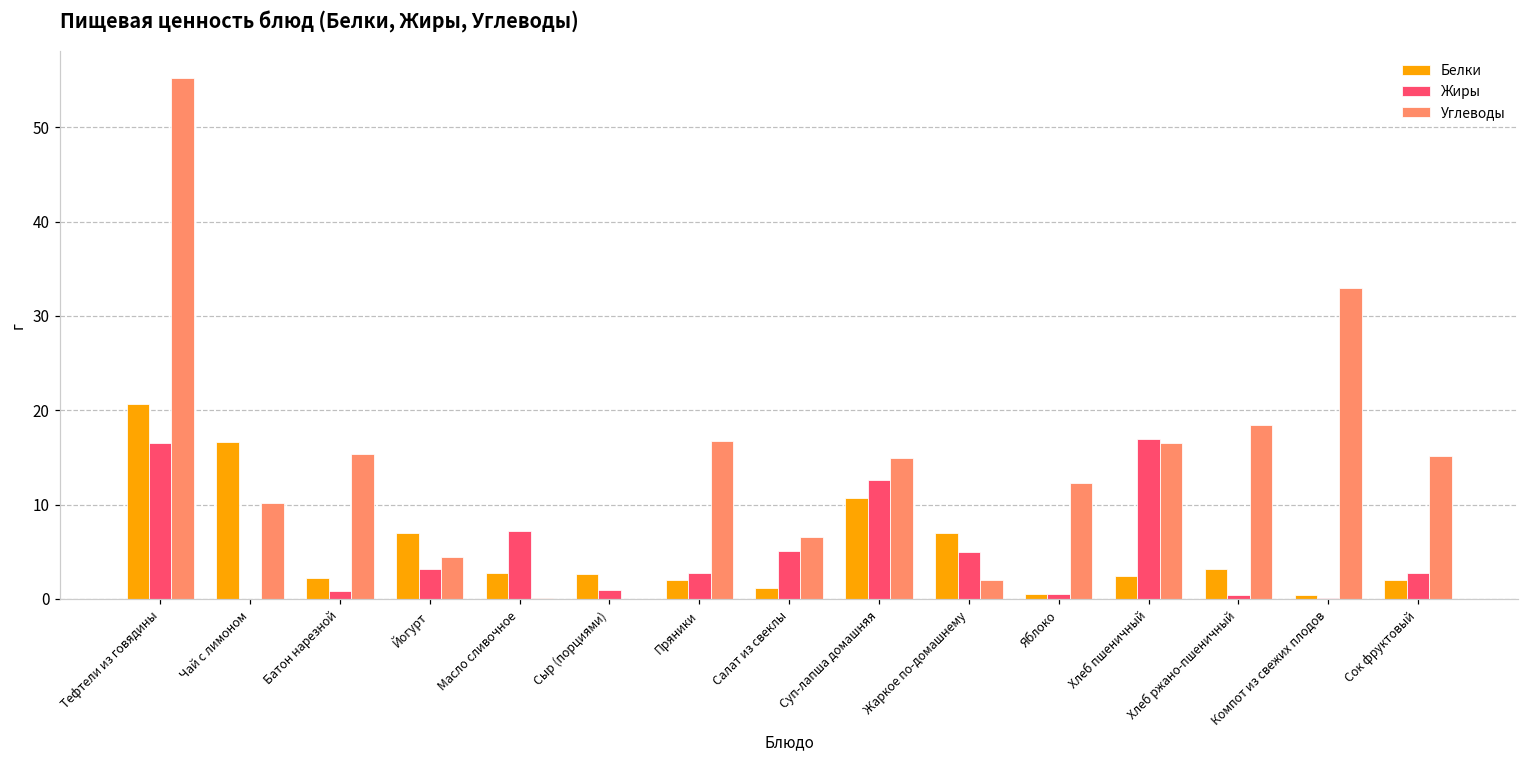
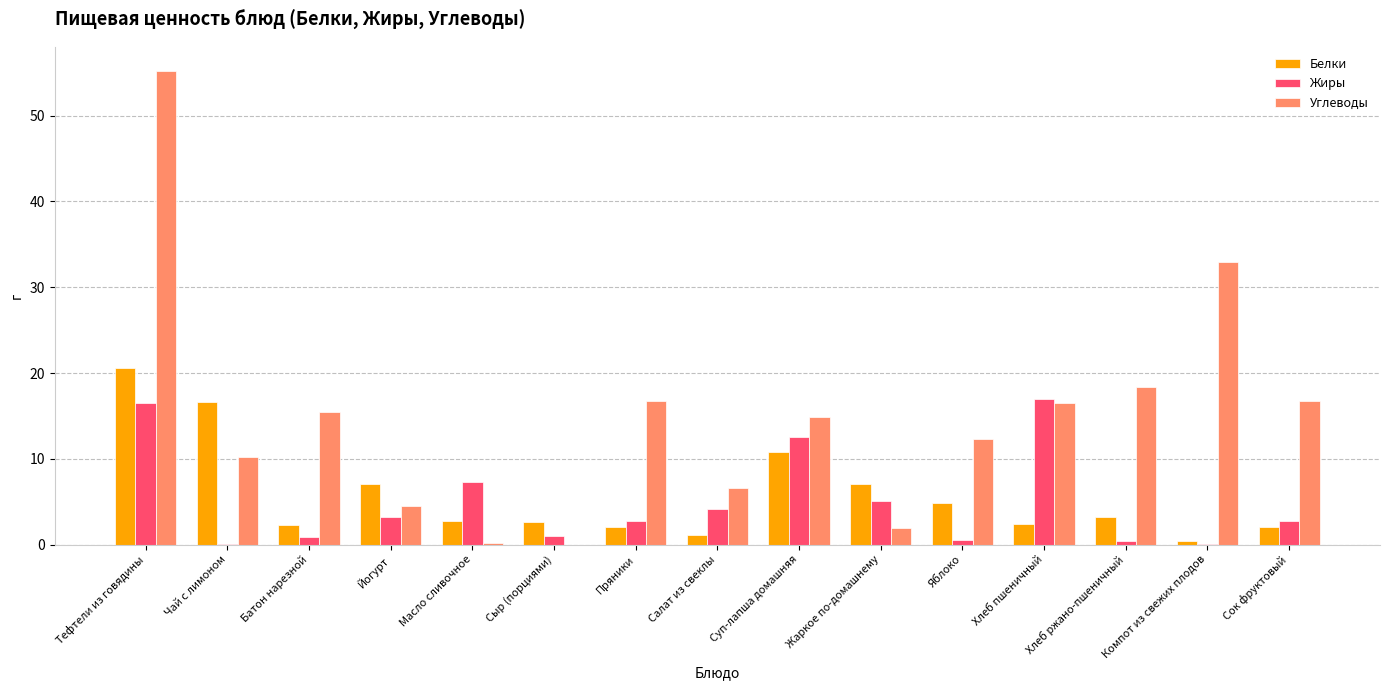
  {
    "Белки": {
      "Тефтели из говядины": 21,
      "Чай с лимоном": 17,
      "Батон нарезной": 2,
      "Йогурт": 7,
      "Масло сливочное": 3,
      "Сыр (порциями)": 3,
      "Пряники": 2,
      "Салат из свеклы": 1,
      "Суп-лапша домашняя": 11,
      "Жаркое по-домашнему": 7,
-     "Яблоко": 1,
+     "Яблоко": 5,
      "Хлеб пшеничный": 2,
      "Хлеб ржано-пшеничный": 3,
      "Компот из свежих плодов": 0,
      "Сок фруктовый": 2
    },
    "Жиры": {
      "Тефтели из говядины": 17,
      "Батон нарезной": 1,
      "Йогурт": 3,
      "Масло сливочное": 7,
      "Сыр (порциями)": 1,
      "Пряники": 3,
-     "Салат из свеклы": 5,
+     "Салат из свеклы": 4,
      "Суп-лапша домашняя": 13,
      "Жаркое по-домашнему": 5,
      "Яблоко": 1,
      "Хлеб пшеничный": 17,
      "Хлеб ржано-пшеничный": 0,
      "Сок фруктовый": 3
    },
    "Углеводы": {
      "Тефтели из говядины": 55,
      "Чай с лимоном": 10,
      "Батон нарезной": 15,
      "Йогурт": 5,
      "Сыр (порциями)": 0,
      "Пряники": 17,
      "Салат из свеклы": 7,
      "Суп-лапша домашняя": 15,
      "Жаркое по-домашнему": 2,
      "Яблоко": 12,
      "Хлеб пшеничный": 17,
      "Хлеб ржано-пшеничный": 18,
      "Компот из свежих плодов": 33,
-     "Сок фруктовый": 15
+     "Сок фруктовый": 17
    }
  }
